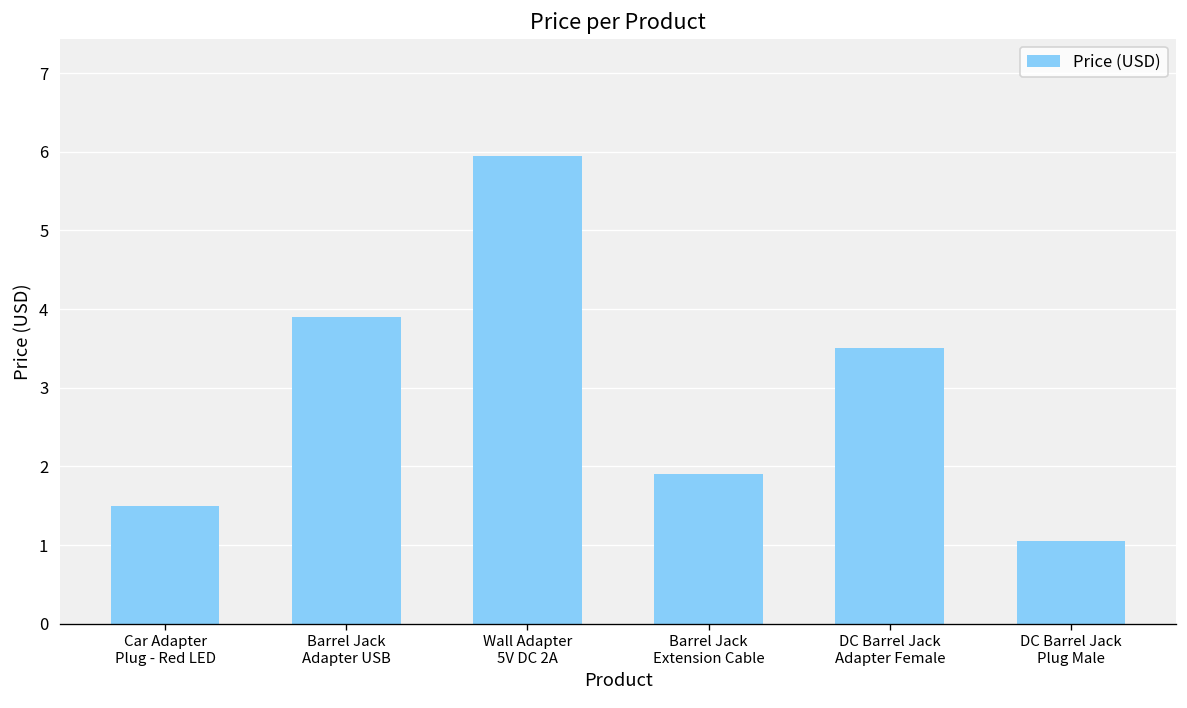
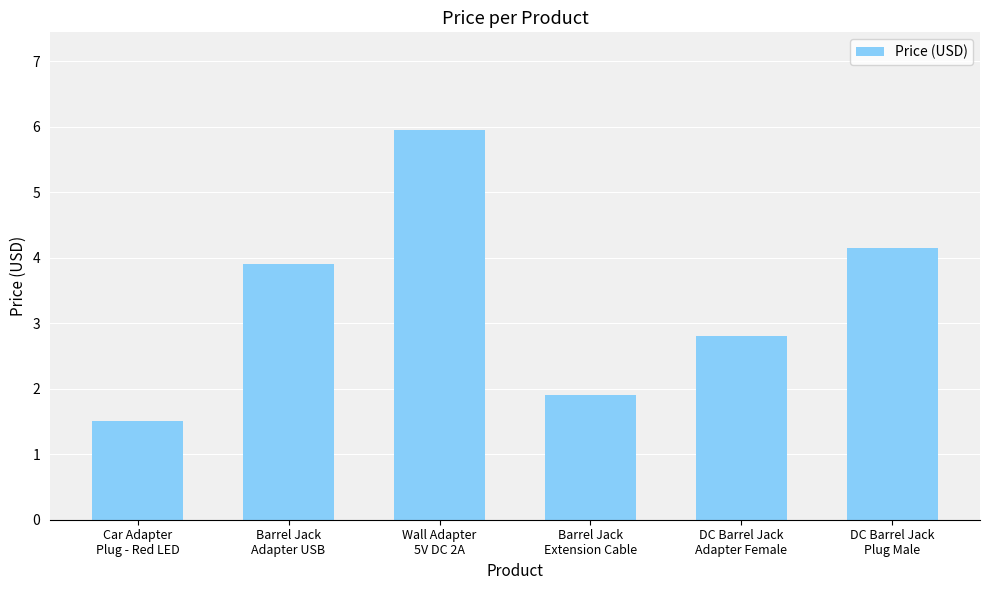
  {
    "Car Adapter Plug - Red LED": 1.5,
    "Barrel Jack Adapter USB": 3.9,
    "Wall Adapter 5V DC 2A": 6.0,
    "Barrel Jack Extension Cable": 1.9,
-   "DC Barrel Jack Adapter Female": 3.5,
-   "DC Barrel Jack Plug Male": 1.1
+   "DC Barrel Jack Adapter Female": 2.8,
+   "DC Barrel Jack Plug Male": 4.1
  }
